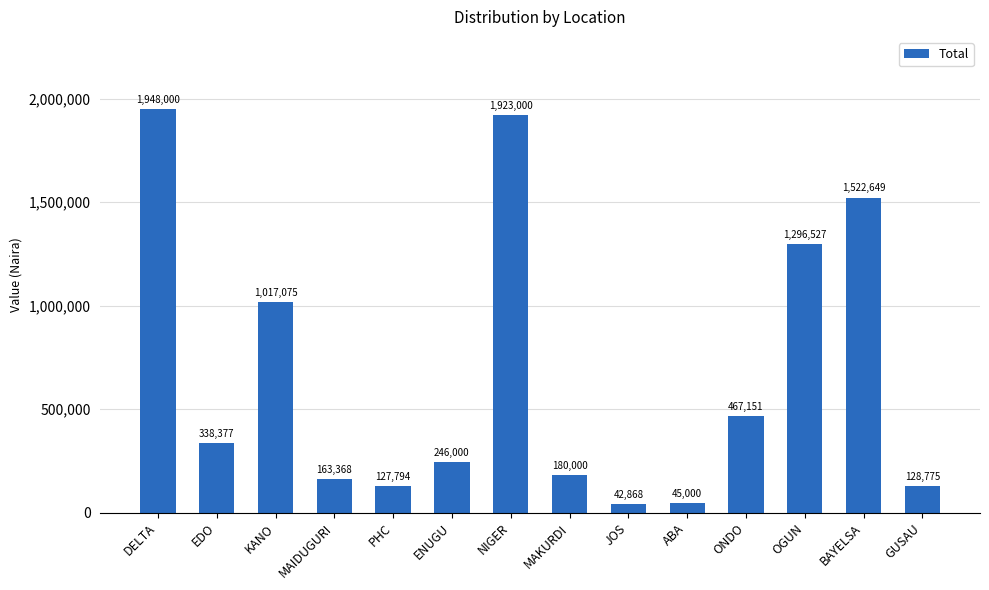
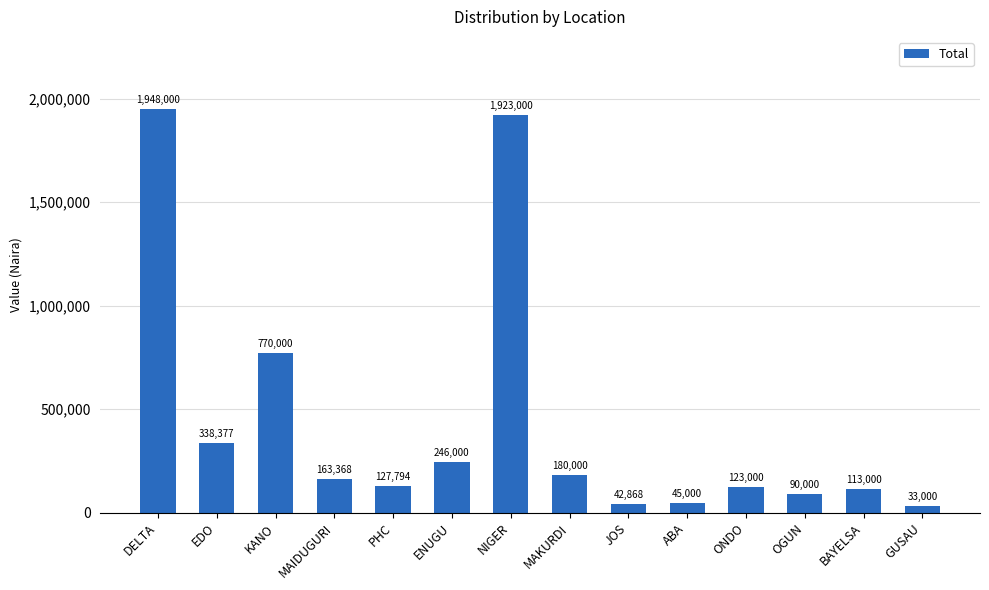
  {
    "DELTA": "1,948,000",
    "EDO": "338,377",
-   "KANO": "1,017,075",
+   "KANO": "770,000",
    "MAIDUGURI": "163,368",
    "PHC": "127,794",
    "ENUGU": "246,000",
    "NIGER": "1,923,000",
    "MAKURDI": "180,000",
    "JOS": "42,868",
    "ABA": "45,000",
-   "ONDO": "467,151",
-   "OGUN": "1,296,527",
-   "BAYELSA": "1,522,649",
-   "GUSAU": "128,775"
+   "ONDO": "123,000",
+   "OGUN": "90,000",
+   "BAYELSA": "113,000",
+   "GUSAU": "33,000"
  }
